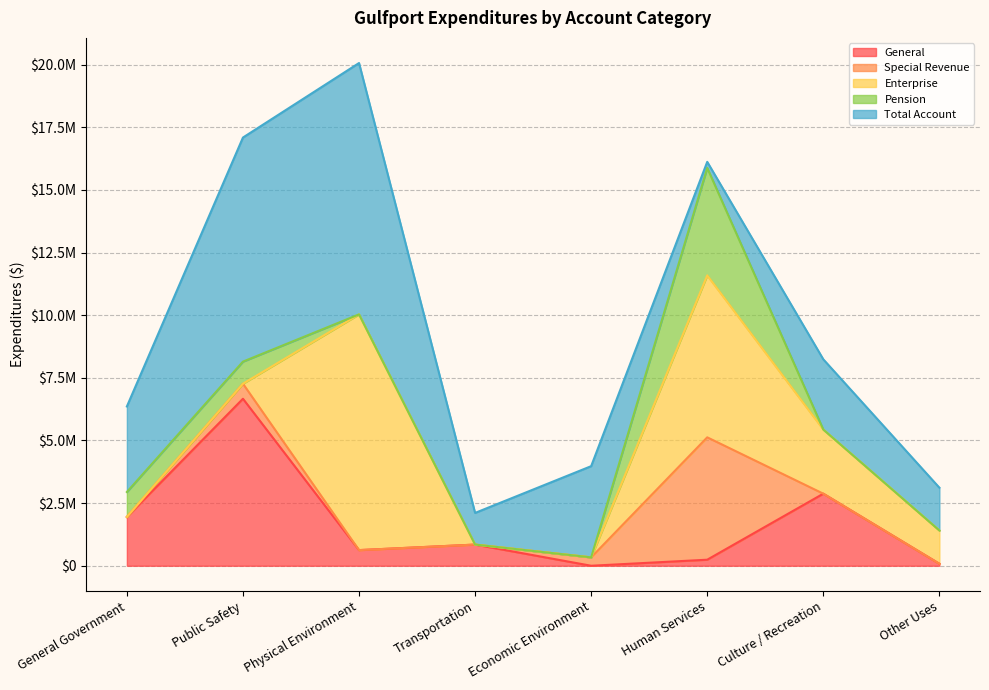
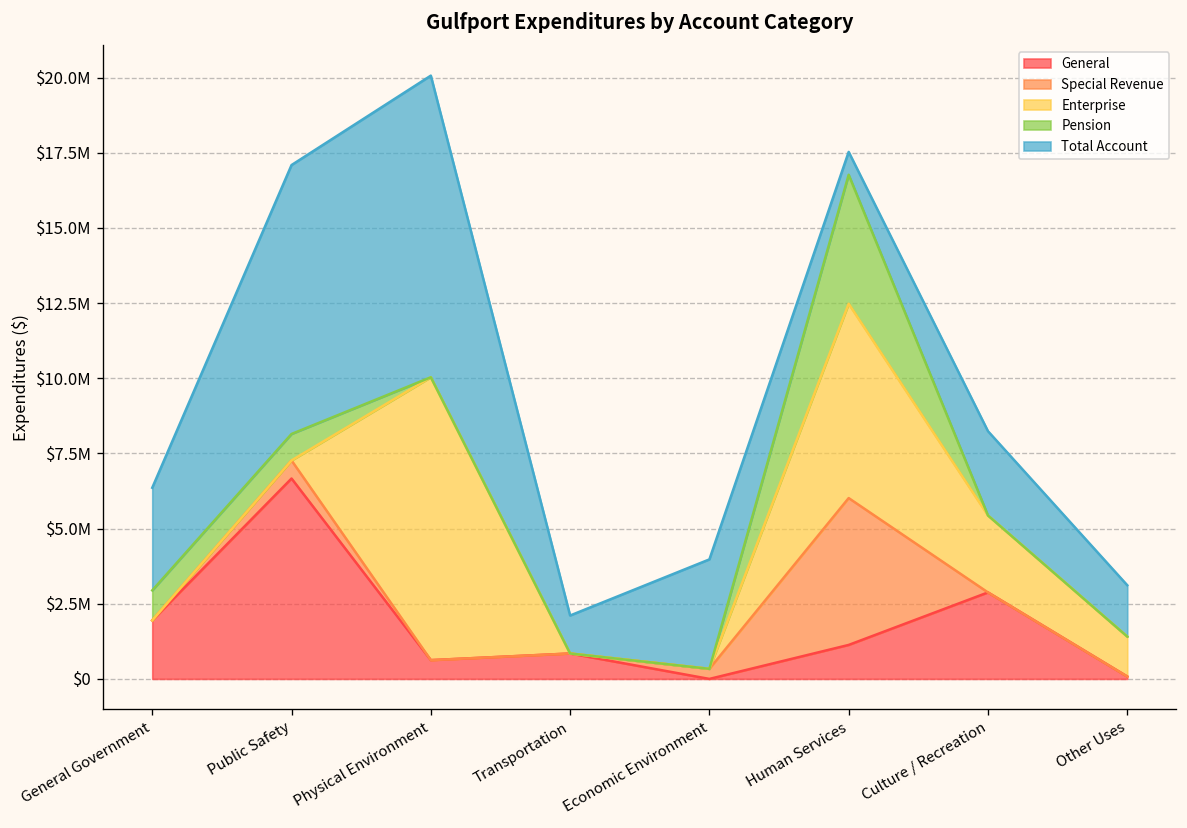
  {
    "General": {
      "Public Safety": "$6700000",
      "Economic Environment": "$0",
-     "Human Services": "$200000"
+     "Human Services": "$1100000"
    },
    "Special Revenue": {
      "Human Services": "$4900000"
    },
    "Enterprise": {
      "Human Services": "$6500000"
    },
    "Pension": {
      "General Government": "$1000000",
      "Public Safety": "$900000",
      "Human Services": "$4300000"
    },
    "Total Account": {
      "General Government": "$3400000",
      "Public Safety": "$8900000",
      "Physical Environment": "$10000000",
      "Transportation": "$1300000",
      "Economic Environment": "$3600000",
-     "Human Services": "$200000",
+     "Human Services": "$800000",
      "Culture / Recreation": "$2800000",
      "Other Uses": "$1700000"
    }
  }
